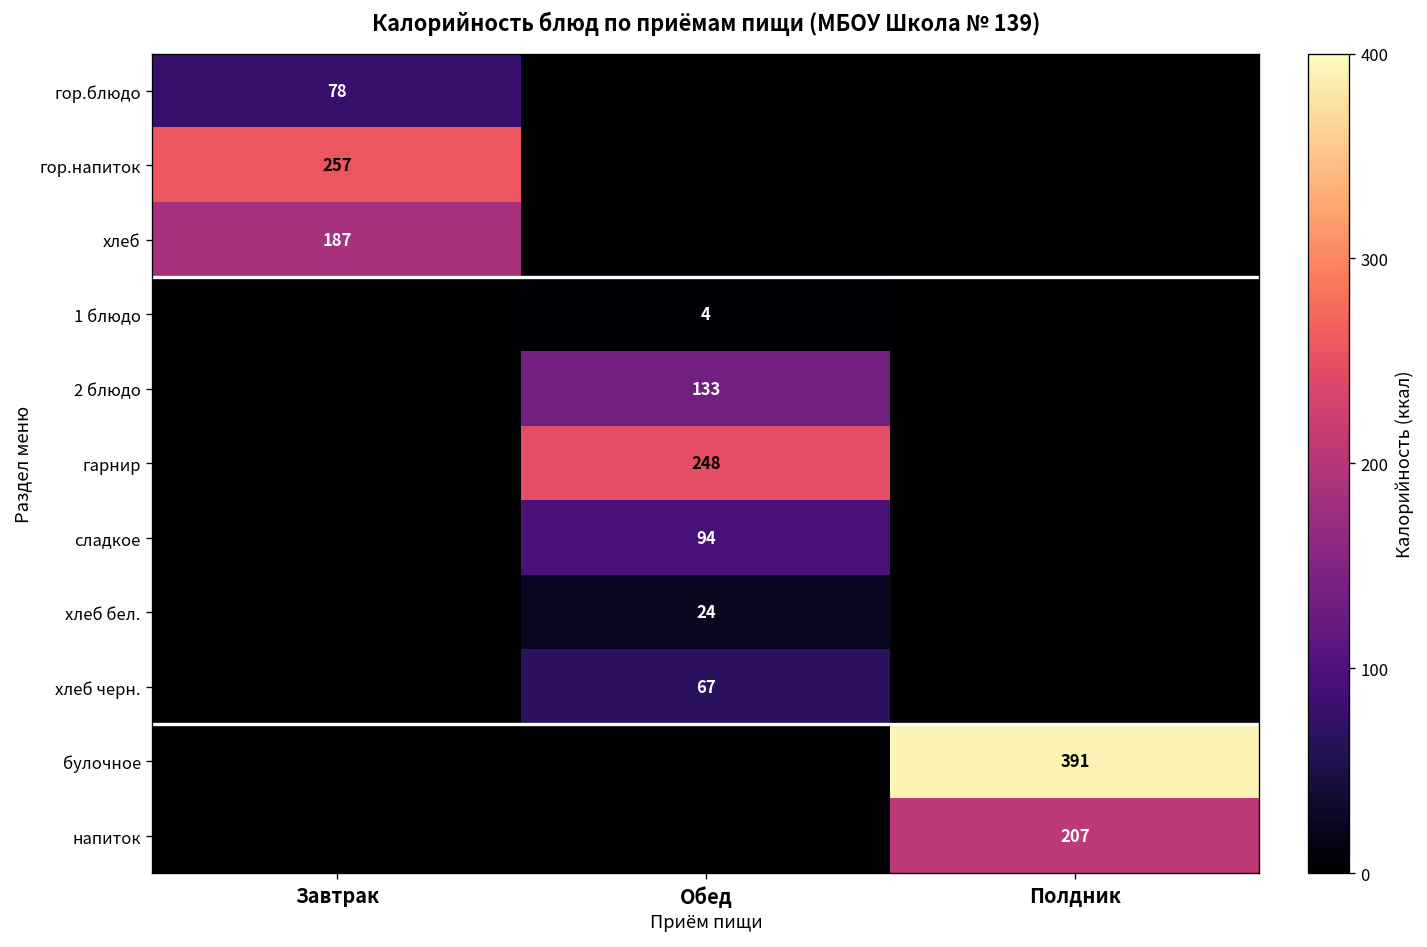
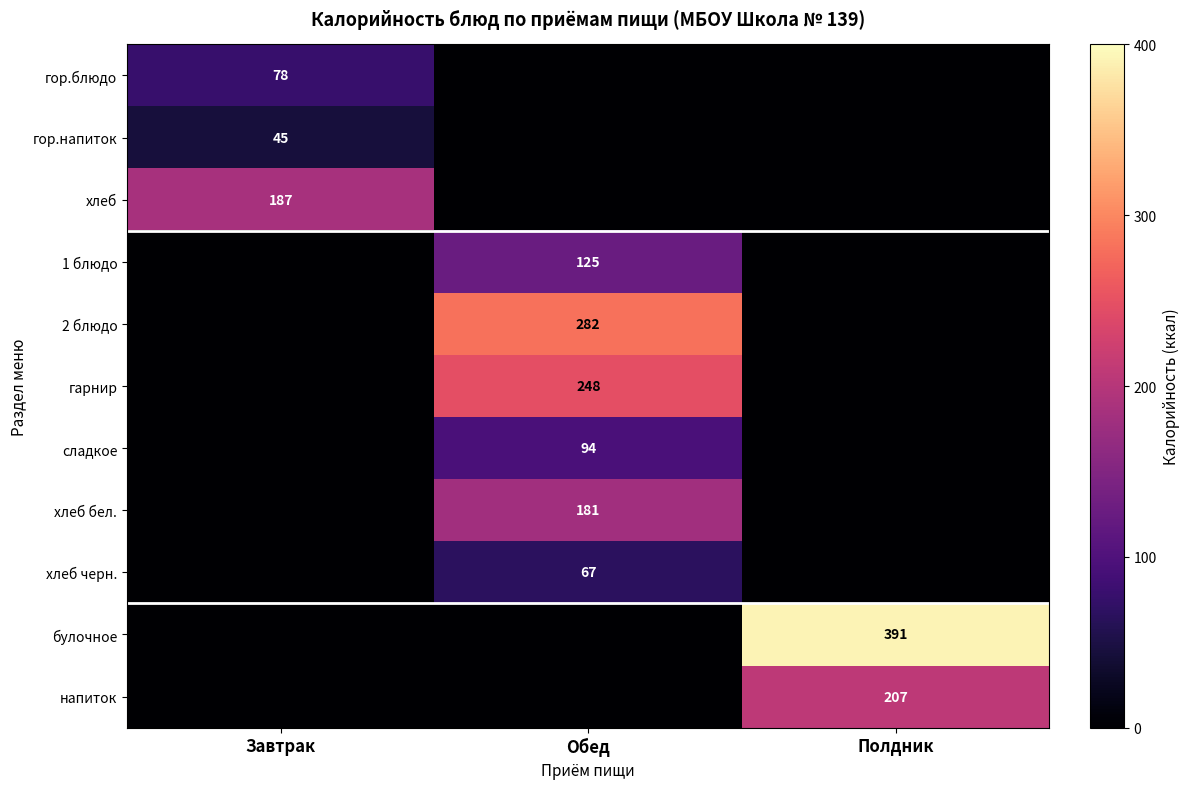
  {
    "гор.блюдо": {
      "Завтрак": 78
    },
    "гор.напиток": {
-     "Завтрак": 257
+     "Завтрак": 45
    },
    "хлеб": {
      "Завтрак": 187
    },
    "1 блюдо": {
-     "Обед": 4
+     "Обед": 125
    },
    "2 блюдо": {
-     "Обед": 133
+     "Обед": 282
    },
    "гарнир": {
      "Обед": 248
    },
    "сладкое": {
      "Обед": 94
    },
    "хлеб бел.": {
-     "Обед": 24
+     "Обед": 181
    },
    "хлеб черн.": {
      "Обед": 67
    },
    "булочное": {
      "Полдник": 391
    },
    "напиток": {
      "Полдник": 207
    }
  }
